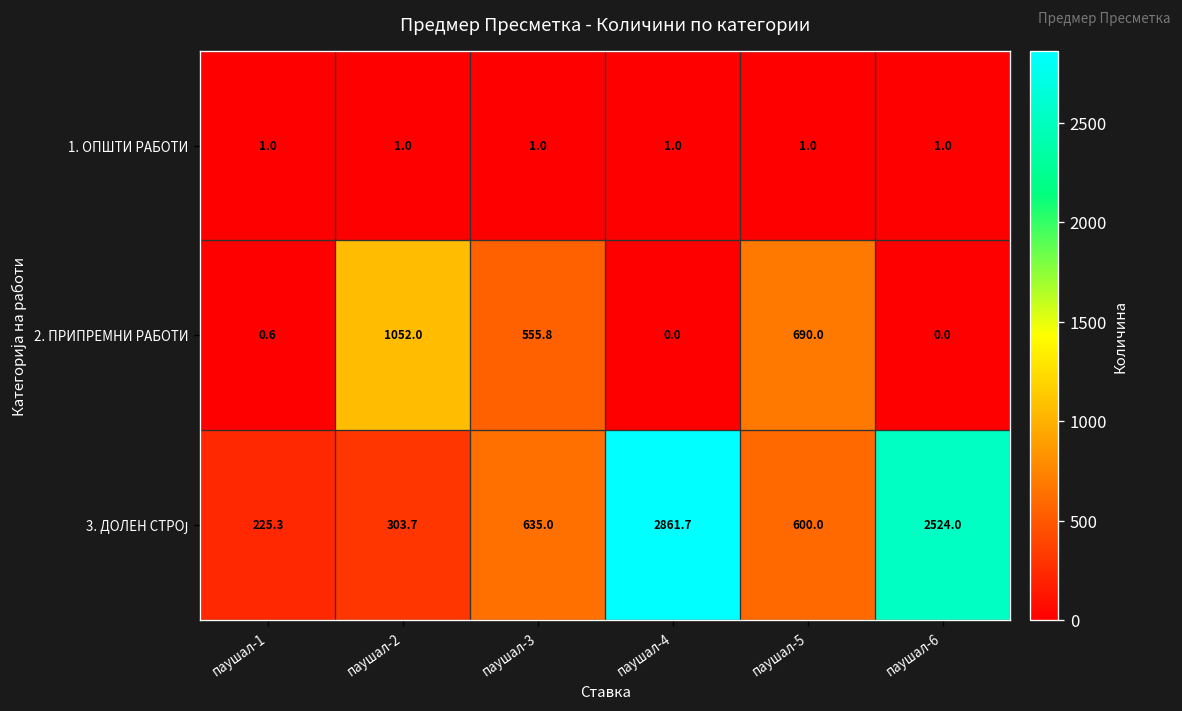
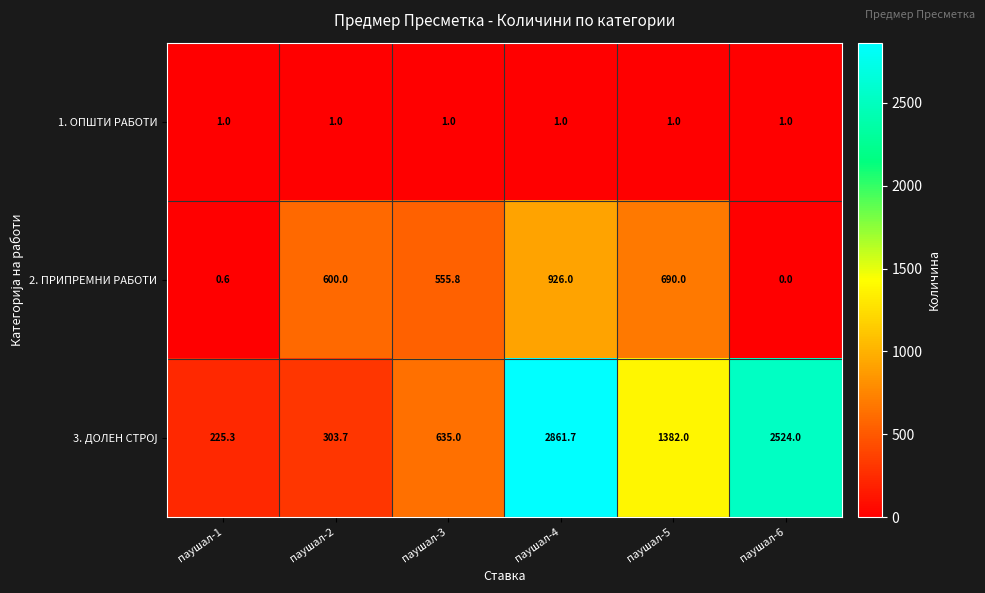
  {
    "1. ОПШТИ РАБОТИ": {
      "паушал-1": 1.0,
      "паушал-2": 1.0,
      "паушал-3": 1.0,
      "паушал-4": 1.0,
      "паушал-5": 1.0,
      "паушал-6": 1.0
    },
    "2. ПРИПРЕМНИ РАБОТИ": {
      "паушал-1": 0.6,
-     "паушал-2": 1052.0,
+     "паушал-2": 600.0,
      "паушал-3": 555.8,
-     "паушал-4": 0.0,
+     "паушал-4": 926.0,
      "паушал-5": 690.0,
      "паушал-6": 0.0
    },
    "3. ДОЛЕН СТРОЈ": {
      "паушал-1": 225.3,
      "паушал-2": 303.7,
      "паушал-3": 635.0,
      "паушал-4": 2861.7,
-     "паушал-5": 600.0,
+     "паушал-5": 1382.0,
      "паушал-6": 2524.0
    }
  }
